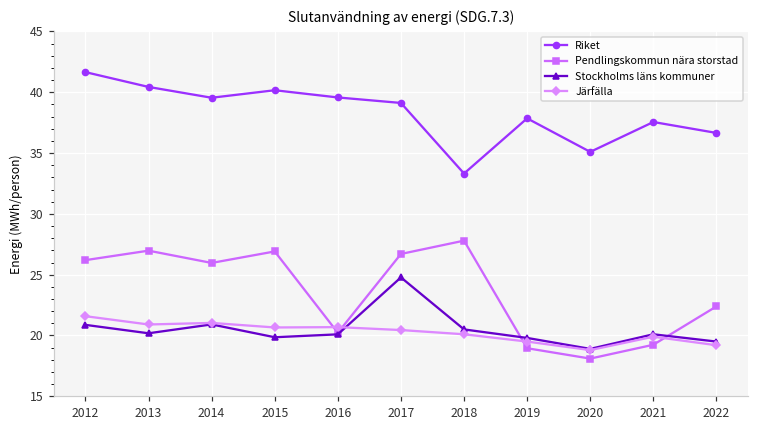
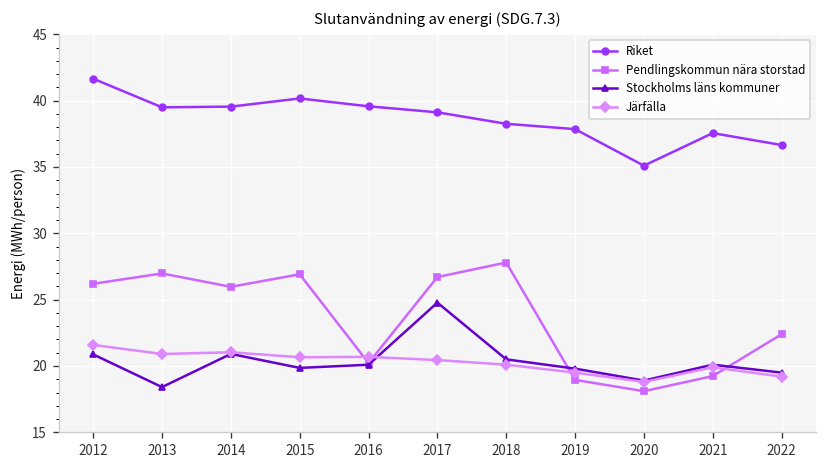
  {
    "Riket": {
      "2012": 41.7,
-     "2013": 40.4,
+     "2013": 39.5,
      "2014": 39.5,
      "2015": 40.2,
      "2016": 39.6,
      "2017": 39.1,
-     "2018": 33.3,
+     "2018": 38.3,
      "2019": 37.9,
      "2020": 35.1,
      "2021": 37.6,
      "2022": 36.7
    },
    "Stockholms läns kommuner": {
      "2012": 20.9,
-     "2013": 20.2,
+     "2013": 18.4,
      "2015": 19.9,
      "2017": 24.8,
      "2018": 20.5,
      "2019": 19.8,
      "2022": 19.5
    }
  }
